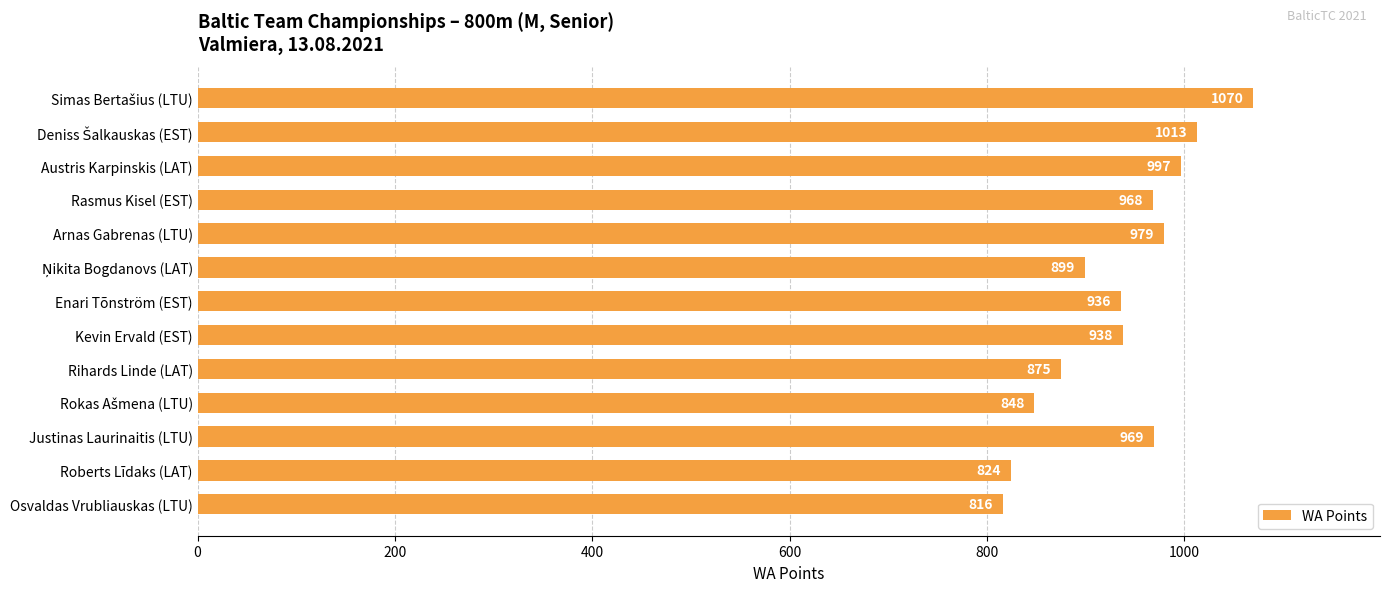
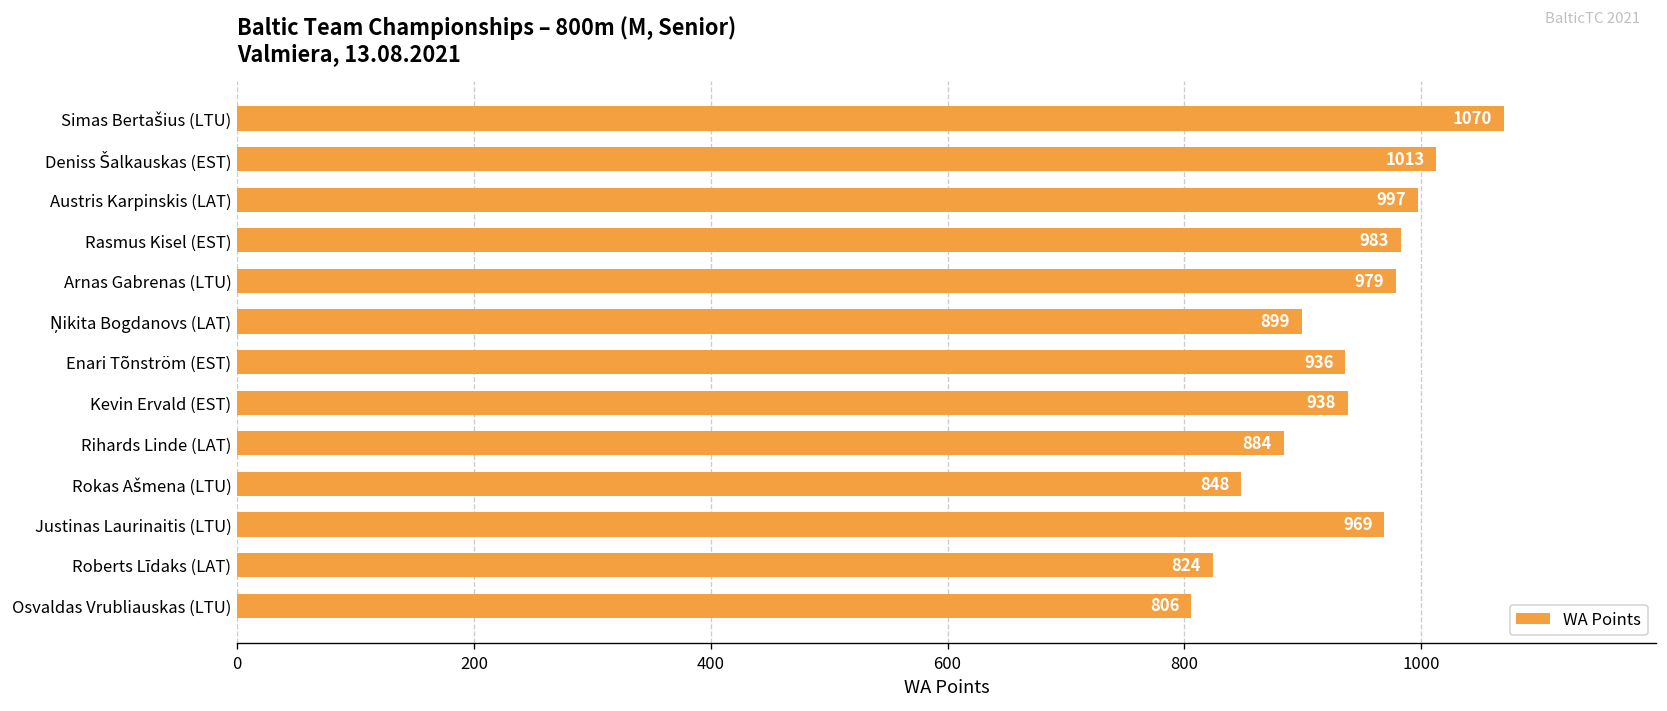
  {
    "Simas Bertašius (LTU)": 1070,
    "Deniss Šalkauskas (EST)": 1013,
    "Austris Karpinskis (LAT)": 997,
-   "Rasmus Kisel (EST)": 968,
+   "Rasmus Kisel (EST)": 983,
    "Arnas Gabrenas (LTU)": 979,
    "Ņikita Bogdanovs (LAT)": 899,
    "Enari Tõnström (EST)": 936,
    "Kevin Ervald (EST)": 938,
-   "Rihards Linde (LAT)": 875,
+   "Rihards Linde (LAT)": 884,
    "Rokas Ašmena (LTU)": 848,
    "Justinas Laurinaitis (LTU)": 969,
    "Roberts Līdaks (LAT)": 824,
-   "Osvaldas Vrubliauskas (LTU)": 816
+   "Osvaldas Vrubliauskas (LTU)": 806
  }
